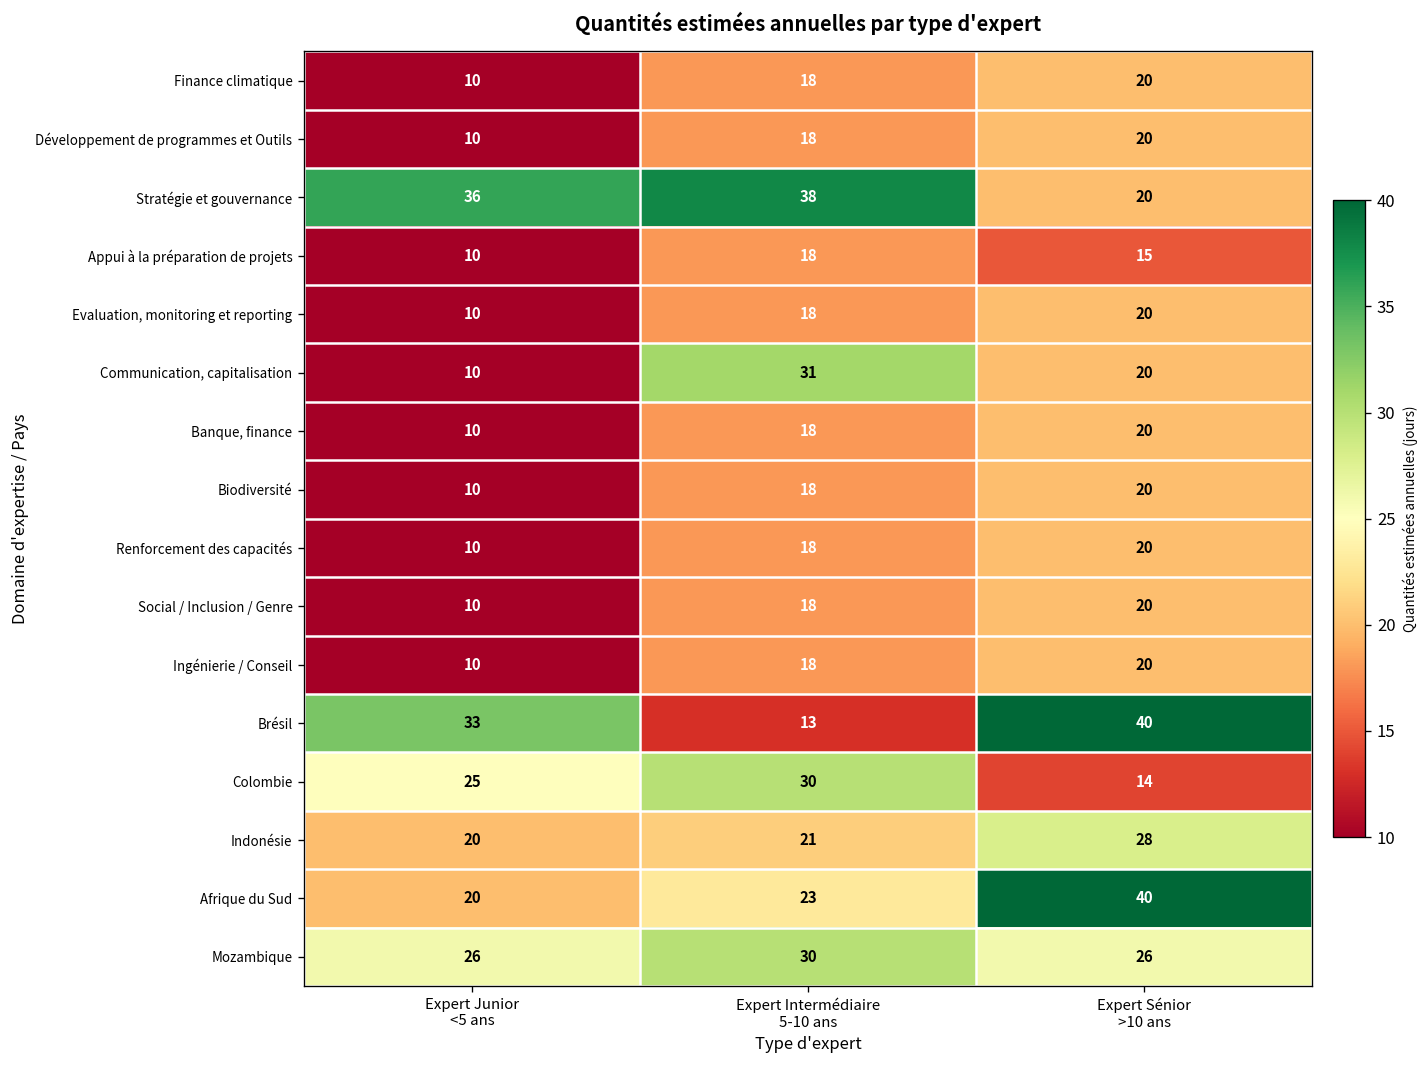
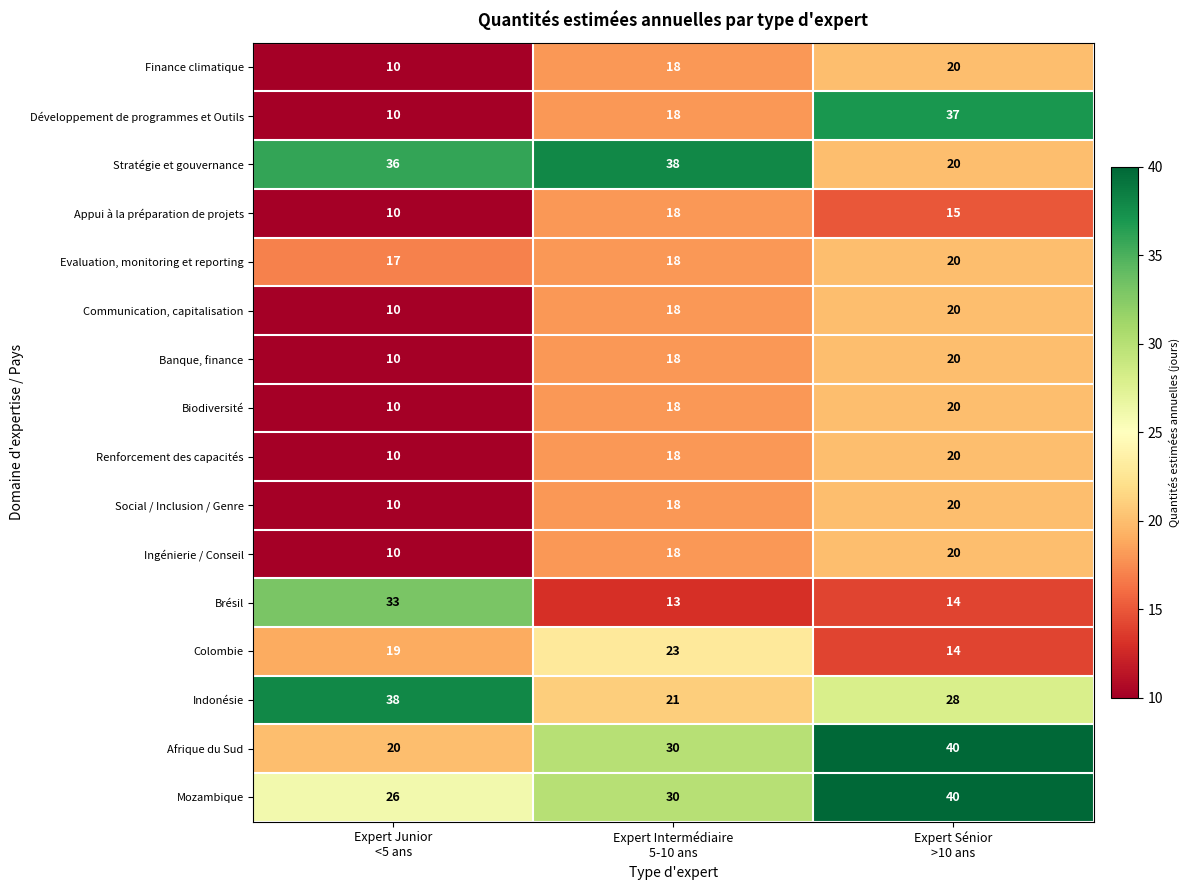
  {
    "Finance climatique": {
      "Expert Junior <5 ans": 10,
      "Expert Intermédiaire 5-10 ans": 18,
      "Expert Sénior >10 ans": 20
    },
    "Développement de programmes et Outils": {
      "Expert Junior <5 ans": 10,
      "Expert Intermédiaire 5-10 ans": 18,
-     "Expert Sénior >10 ans": 20
+     "Expert Sénior >10 ans": 37
    },
    "Stratégie et gouvernance": {
      "Expert Junior <5 ans": 36,
      "Expert Intermédiaire 5-10 ans": 38,
      "Expert Sénior >10 ans": 20
    },
    "Appui à la préparation de projets": {
      "Expert Junior <5 ans": 10,
      "Expert Intermédiaire 5-10 ans": 18,
      "Expert Sénior >10 ans": 15
    },
    "Evaluation, monitoring et reporting": {
-     "Expert Junior <5 ans": 10,
+     "Expert Junior <5 ans": 17,
      "Expert Intermédiaire 5-10 ans": 18,
      "Expert Sénior >10 ans": 20
    },
    "Communication, capitalisation": {
      "Expert Junior <5 ans": 10,
-     "Expert Intermédiaire 5-10 ans": 31,
+     "Expert Intermédiaire 5-10 ans": 18,
      "Expert Sénior >10 ans": 20
    },
    "Banque, finance": {
      "Expert Junior <5 ans": 10,
      "Expert Intermédiaire 5-10 ans": 18,
      "Expert Sénior >10 ans": 20
    },
    "Biodiversité": {
      "Expert Junior <5 ans": 10,
      "Expert Intermédiaire 5-10 ans": 18,
      "Expert Sénior >10 ans": 20
    },
    "Renforcement des capacités": {
      "Expert Junior <5 ans": 10,
      "Expert Intermédiaire 5-10 ans": 18,
      "Expert Sénior >10 ans": 20
    },
    "Social / Inclusion / Genre": {
      "Expert Junior <5 ans": 10,
      "Expert Intermédiaire 5-10 ans": 18,
      "Expert Sénior >10 ans": 20
    },
    "Ingénierie / Conseil": {
      "Expert Junior <5 ans": 10,
      "Expert Intermédiaire 5-10 ans": 18,
      "Expert Sénior >10 ans": 20
    },
    "Brésil": {
      "Expert Junior <5 ans": 33,
      "Expert Intermédiaire 5-10 ans": 13,
-     "Expert Sénior >10 ans": 40
+     "Expert Sénior >10 ans": 14
    },
    "Colombie": {
-     "Expert Junior <5 ans": 25,
-     "Expert Intermédiaire 5-10 ans": 30,
+     "Expert Junior <5 ans": 19,
+     "Expert Intermédiaire 5-10 ans": 23,
      "Expert Sénior >10 ans": 14
    },
    "Indonésie": {
-     "Expert Junior <5 ans": 20,
+     "Expert Junior <5 ans": 38,
      "Expert Intermédiaire 5-10 ans": 21,
      "Expert Sénior >10 ans": 28
    },
    "Afrique du Sud": {
      "Expert Junior <5 ans": 20,
-     "Expert Intermédiaire 5-10 ans": 23,
+     "Expert Intermédiaire 5-10 ans": 30,
      "Expert Sénior >10 ans": 40
    },
    "Mozambique": {
      "Expert Junior <5 ans": 26,
      "Expert Intermédiaire 5-10 ans": 30,
-     "Expert Sénior >10 ans": 26
+     "Expert Sénior >10 ans": 40
    }
  }
